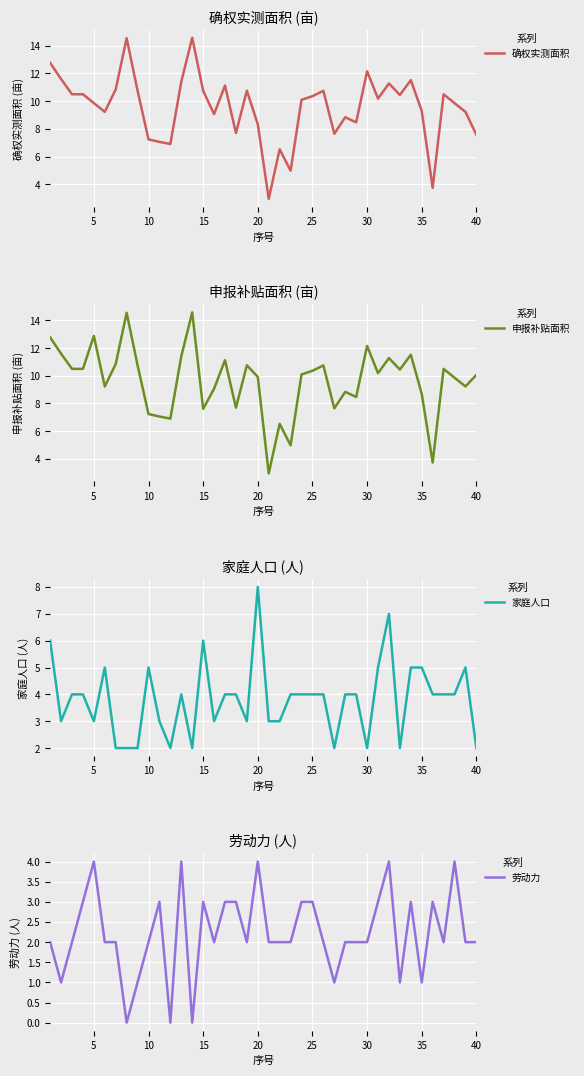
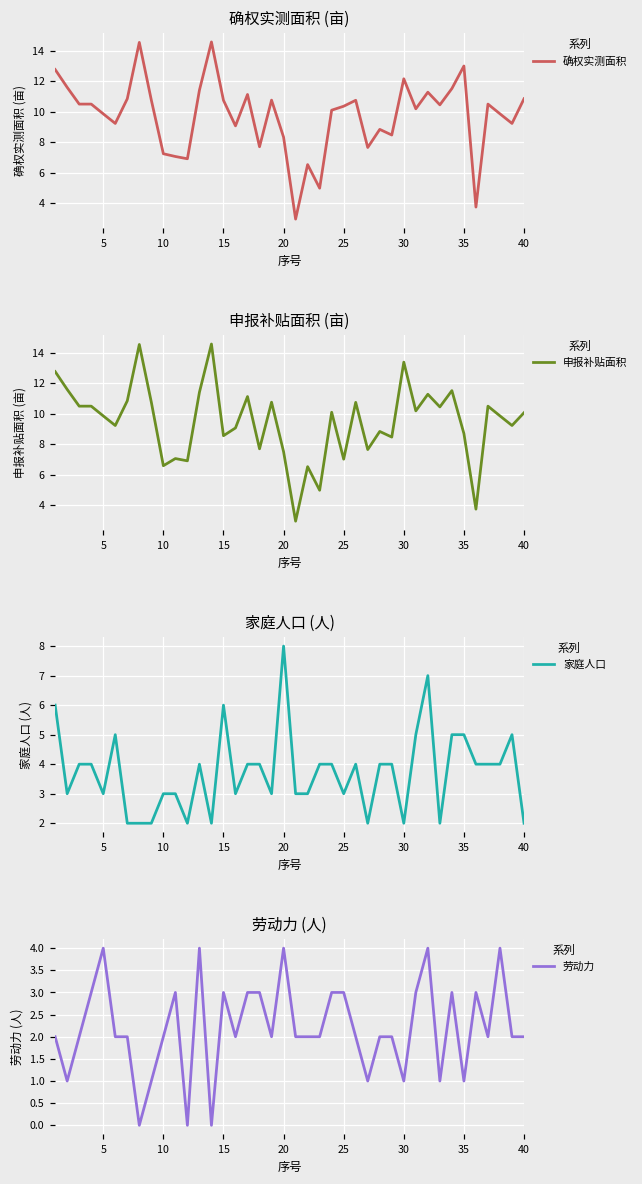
  {
    "确权实测面积 (亩)": {
      "5": 9.9,
      "10": 7.2,
      "15": 10.8,
      "20": 8.3,
      "25": 10.4,
      "30": 12.2,
-     "35": 9.3,
-     "40": 7.6
+     "35": 13.0,
+     "40": 10.9
    },
    "申报补贴面积 (亩)": {
-     "5": 12.9,
-     "10": 7.2,
-     "15": 7.6,
-     "20": 9.9,
-     "25": 10.4,
-     "30": 12.2,
+     "5": 9.9,
+     "10": 6.6,
+     "15": 8.6,
+     "20": 7.5,
+     "25": 7.0,
+     "30": 13.4,
      "35": 8.7,
      "40": 10.1
    },
    "家庭人口 (人)": {
      "5": 3,
-     "10": 5,
+     "10": 3,
      "15": 6,
      "20": 8,
-     "25": 4,
+     "25": 3,
      "30": 2,
      "35": 5,
      "40": 2
    },
    "劳动力 (人)": {
      "5": 4,
      "10": 2,
      "15": 3,
      "20": 4,
      "25": 3,
-     "30": 2,
+     "30": 1,
      "35": 1,
      "40": 2
    }
  }
